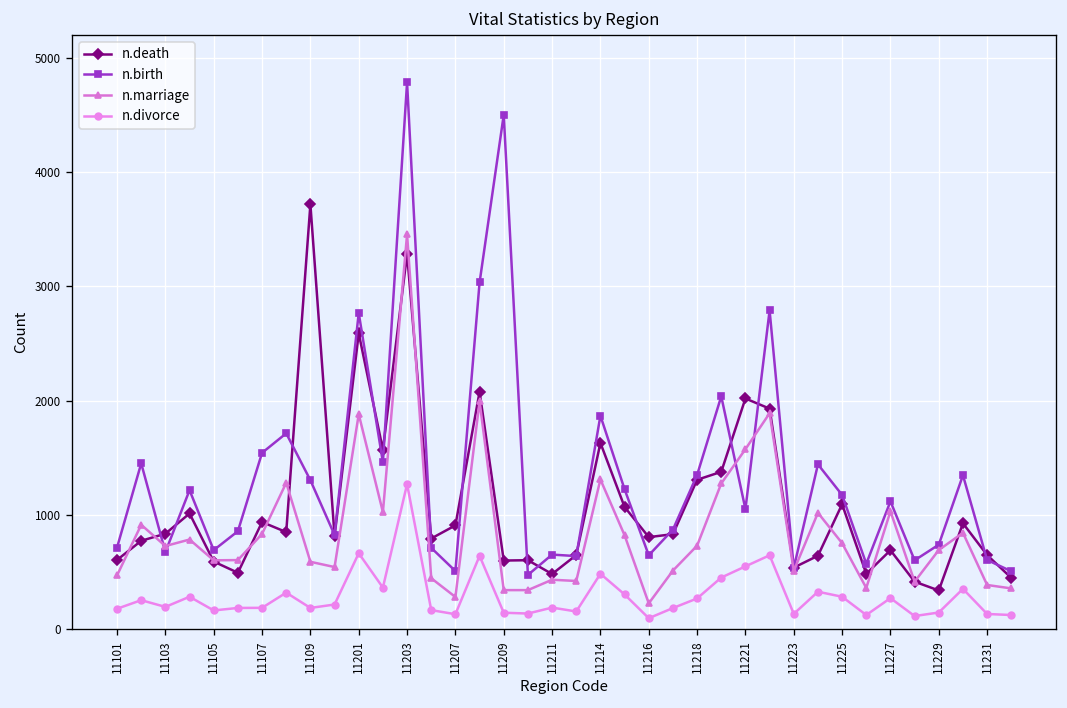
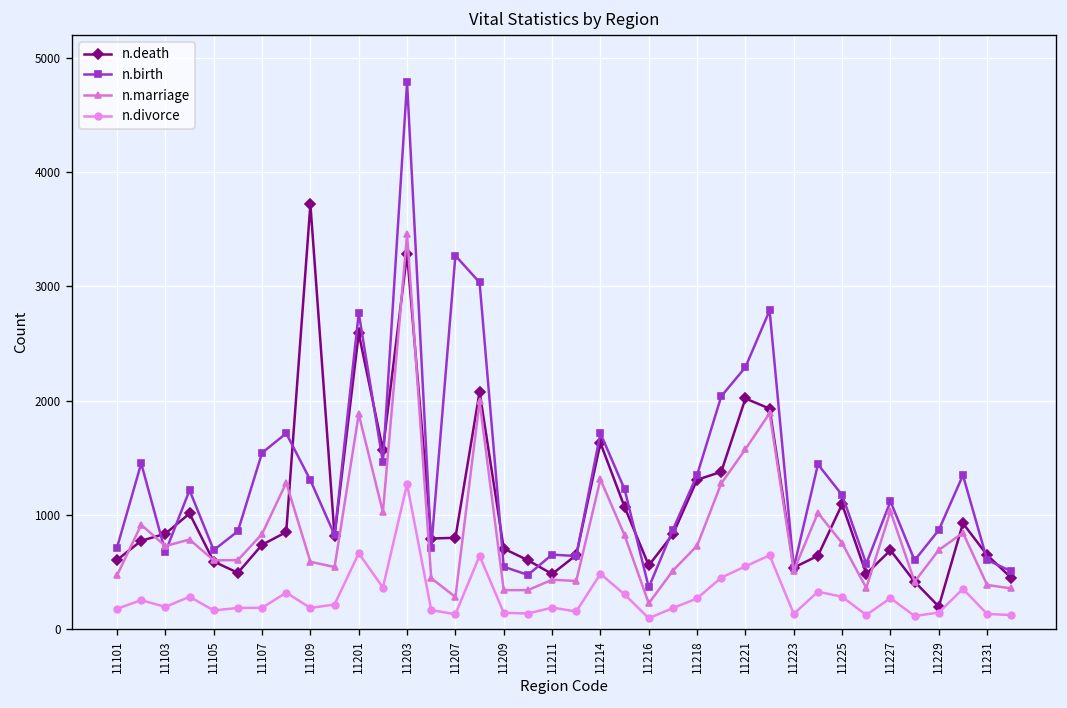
  {
    "n.death": {
      "11101": 600,
      "11103": 800,
-     "11107": 900,
+     "11107": 700,
      "11109": 3700,
      "11201": 2600,
      "11203": 3300,
-     "11207": 900,
-     "11209": 600,
+     "11207": 800,
+     "11209": 700,
      "11211": 500,
      "11214": 1600,
-     "11216": 800,
+     "11216": 600,
      "11218": 1300,
      "11221": 2000,
      "11225": 1100,
      "11227": 700,
-     "11229": 300,
+     "11229": 200,
      "11231": 600
    },
    "n.birth": {
      "11101": 700,
      "11103": 700,
      "11105": 700,
      "11107": 1500,
      "11109": 1300,
      "11201": 2800,
      "11203": 4800,
-     "11207": 500,
-     "11209": 4500,
+     "11207": 3300,
+     "11209": 500,
      "11211": 700,
-     "11214": 1900,
-     "11216": 600,
+     "11214": 1700,
+     "11216": 400,
      "11218": 1300,
-     "11221": 1100,
+     "11221": 2300,
      "11225": 1200,
      "11227": 1100,
-     "11229": 700,
+     "11229": 900,
      "11231": 600
    }
  }
